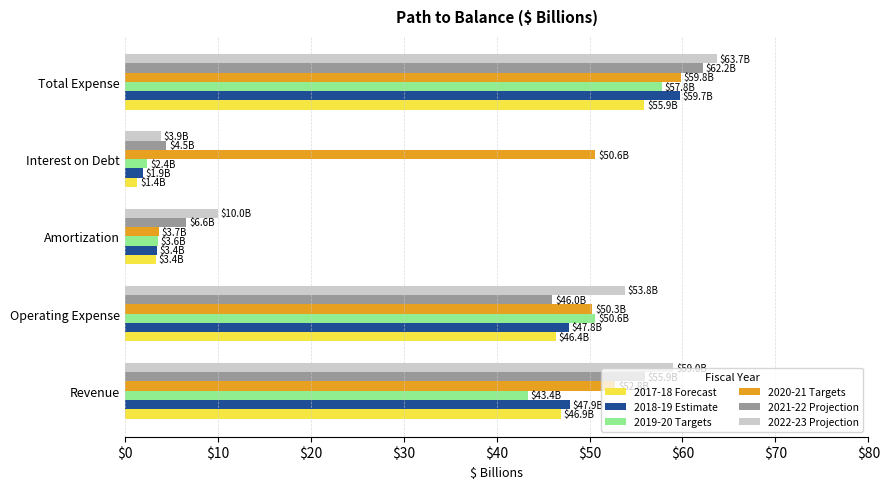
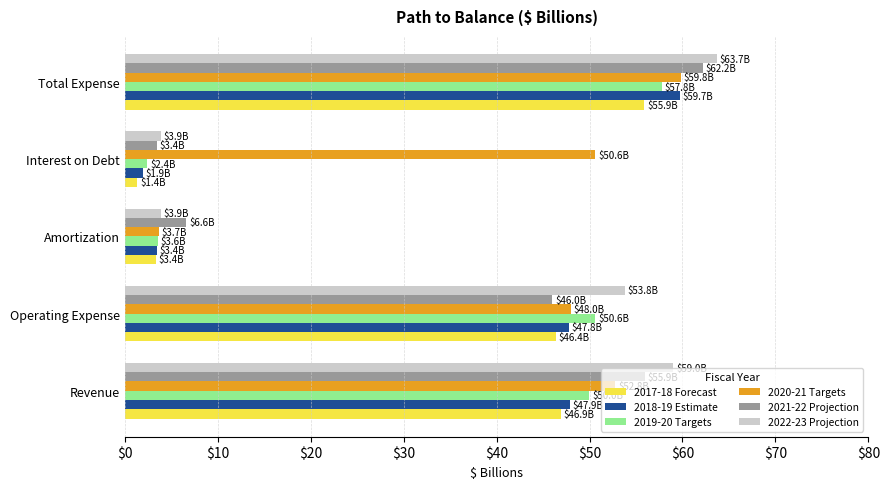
  {
    "2017-18 Forecast": {
      "Total Expense": "$55.9B",
      "Interest on Debt": "$1.4B",
      "Amortization": "$3.4B",
      "Operating Expense": "$46.4B",
      "Revenue": "$46.9B"
    },
    "2018-19 Estimate": {
      "Total Expense": "$59.7B",
      "Interest on Debt": "$1.9B",
      "Amortization": "$3.4B",
      "Operating Expense": "$47.8B"
    },
    "2019-20 Targets": {
-     "Revenue": "$43"
+     "Revenue": "$50"
    },
    "2020-21 Targets": {
      "Total Expense": "$59.8B",
      "Interest on Debt": "$50.6B",
      "Amortization": "$3.7B",
-     "Operating Expense": "$50.3B"
+     "Operating Expense": "$48.0B"
    },
    "2021-22 Projection": {
      "Total Expense": "$62.2B",
-     "Interest on Debt": "$4.5B",
+     "Interest on Debt": "$3.4B",
      "Amortization": "$6.6B",
      "Operating Expense": "$46.0B"
    },
    "2022-23 Projection": {
      "Total Expense": "$63.7B",
      "Interest on Debt": "$3.9B",
-     "Amortization": "$10.0B",
+     "Amortization": "$3.9B",
      "Operating Expense": "$53.8B"
    }
  }
